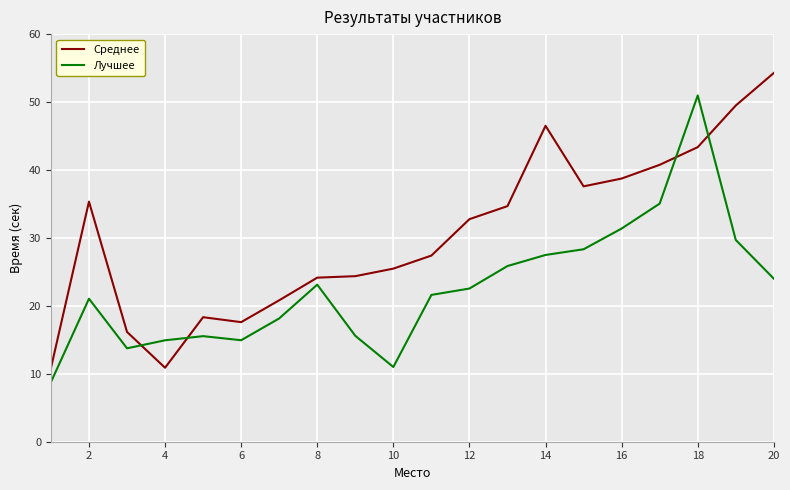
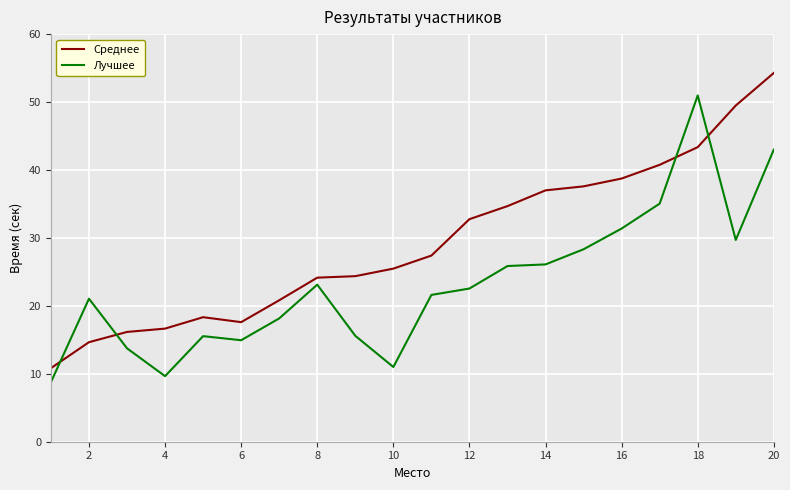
  {
    "Среднее": {
-     "2": 35,
-     "4": 11,
+     "2": 15,
+     "4": 17,
      "6": 18,
      "8": 24,
      "10": 25,
      "12": 33,
-     "14": 47,
+     "14": 37,
      "16": 39,
      "18": 43,
      "20": 54
    },
    "Лучшее": {
      "2": 21,
-     "4": 15,
+     "4": 10,
      "6": 15,
      "8": 23,
      "10": 11,
      "12": 23,
-     "14": 27,
+     "14": 26,
      "16": 31,
      "18": 51,
-     "20": 24
+     "20": 43
    }
  }
